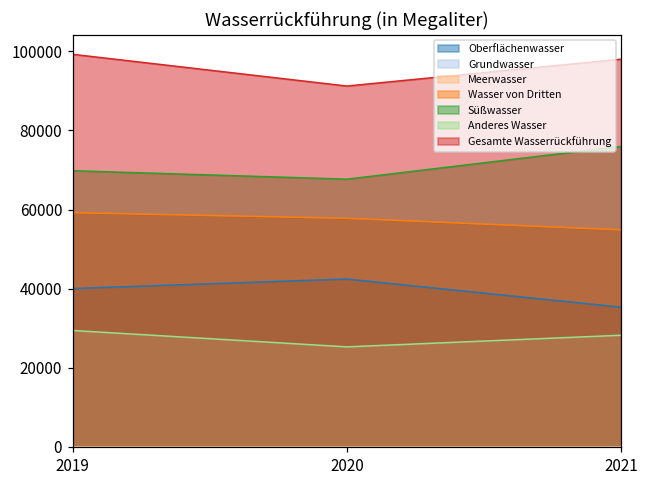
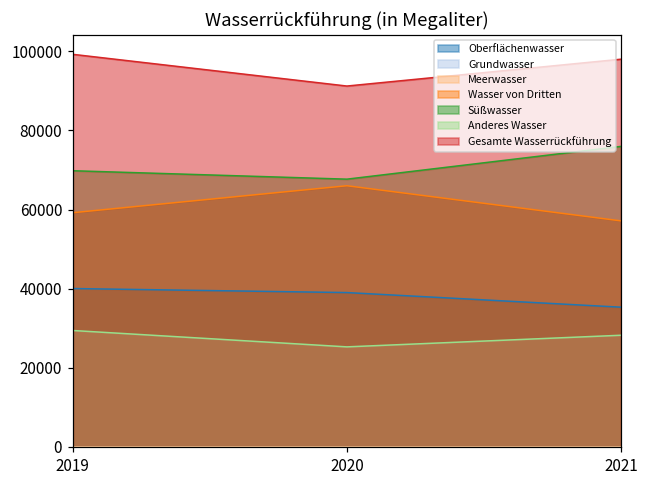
  {
    "Oberflächenwasser": {
      "2019": 40000,
-     "2020": 42000,
+     "2020": 39000,
      "2021": 35000
    },
    "Meerwasser": {
      "2019": 0,
      "2020": 0,
      "2021": 0
    },
    "Wasser von Dritten": {
      "2019": 59000,
-     "2020": 58000,
-     "2021": 55000
+     "2020": 66000,
+     "2021": 57000
    },
    "Süßwasser": {
      "2019": 70000,
      "2020": 68000,
      "2021": 76000
    },
    "Anderes Wasser": {
      "2019": 29000,
      "2020": 25000,
      "2021": 28000
    },
    "Gesamte Wasserrückführung": {
      "2019": 99000,
      "2020": 91000,
      "2021": 98000
    }
  }
